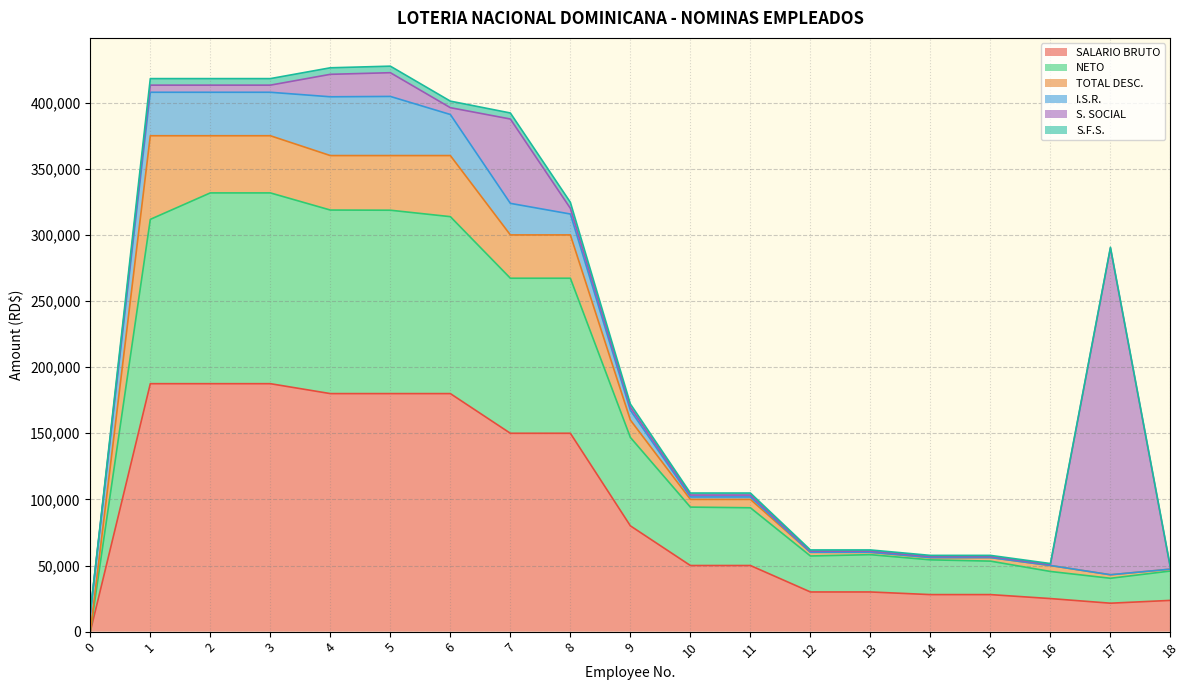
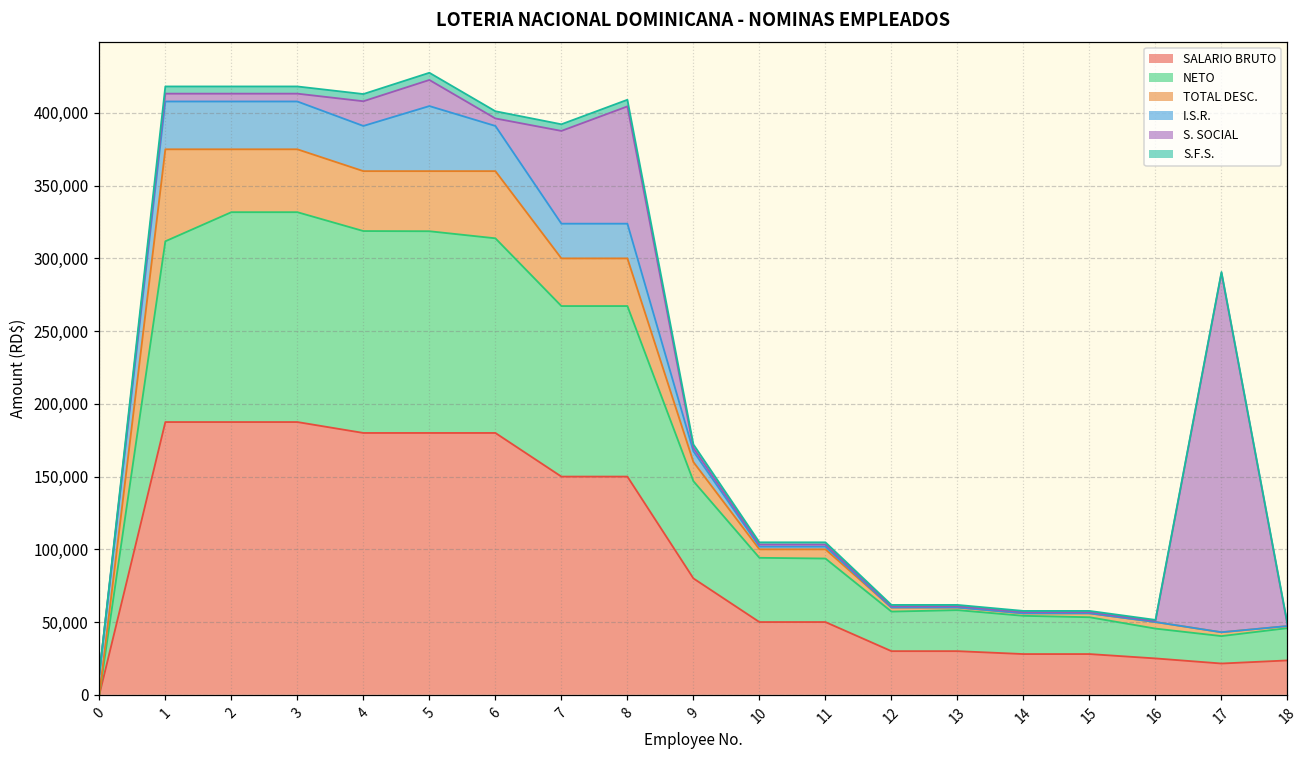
  {
    "I.S.R.": {
      "1": "33,000",
      "2": "33,000",
      "3": "33,000",
-     "4": "44,000",
+     "4": "31,000",
      "5": "45,000",
      "6": "31,000",
      "7": "24,000",
-     "8": "16,000",
+     "8": "24,000",
      "9": "7,000"
    },
    "S. SOCIAL": {
      "1": "5,000",
      "2": "5,000",
      "3": "5,000",
      "4": "17,000",
      "5": "18,000",
      "6": "5,000",
      "7": "64,000",
-     "8": "4,000",
+     "8": "81,000",
      "9": "2,000"
    }
  }
